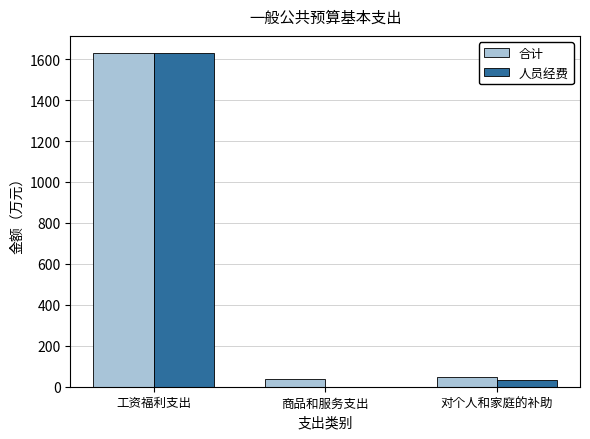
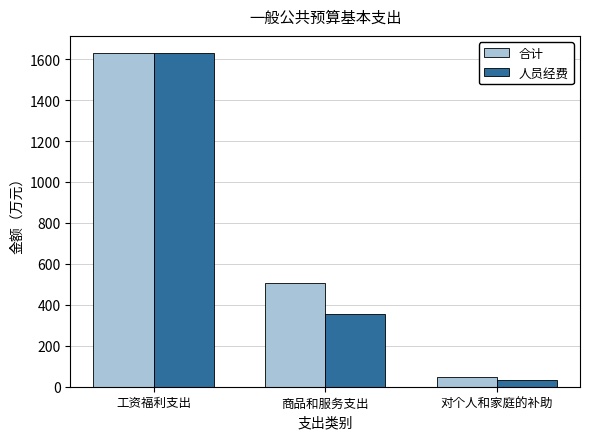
  {
    "合计": {
      "工资福利支出": 1630,
-     "商品和服务支出": 40,
+     "商品和服务支出": 510,
      "对个人和家庭的补助": 50
    },
    "人员经费": {
      "工资福利支出": 1630,
-     "商品和服务支出": 0,
+     "商品和服务支出": 350,
      "对个人和家庭的补助": 30
    }
  }
